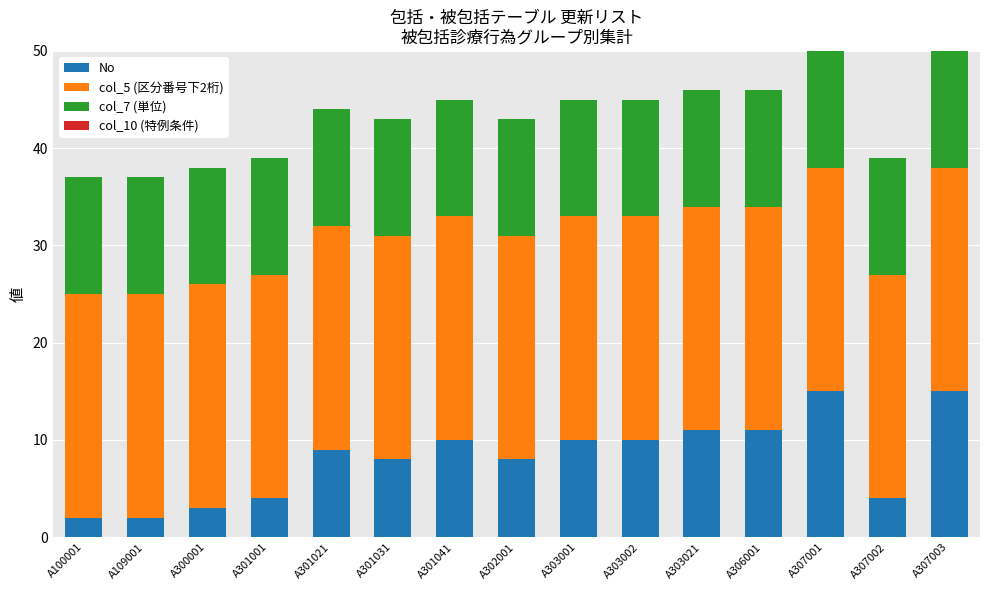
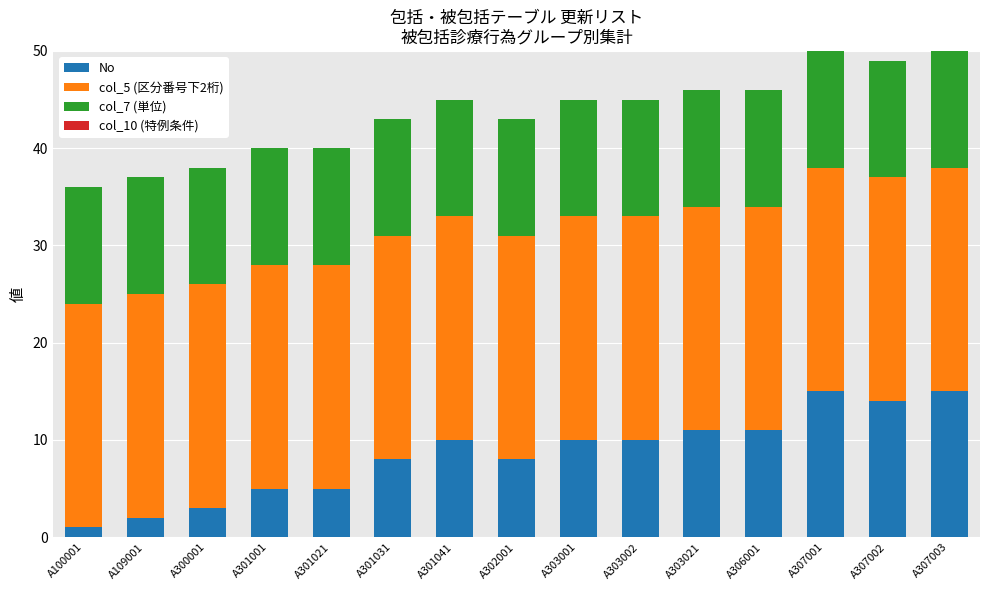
  {
    "No": {
-     "A100001": 2,
+     "A100001": 1,
      "A109001": 2,
      "A300001": 3,
-     "A301001": 4,
-     "A301021": 9,
+     "A301001": 5,
+     "A301021": 5,
      "A301031": 8,
      "A301041": 10,
      "A302001": 8,
      "A303001": 10,
      "A303002": 10,
      "A303021": 11,
      "A306001": 11,
      "A307001": 15,
-     "A307002": 4,
+     "A307002": 14,
      "A307003": 15
    },
    "col_5 (区分番号下2桁)": {
      "A100001": 23,
      "A109001": 23,
      "A300001": 23,
      "A301001": 23,
      "A301021": 23,
      "A301031": 23,
      "A301041": 23,
      "A302001": 23,
      "A303001": 23,
      "A303002": 23,
      "A303021": 23,
      "A306001": 23,
      "A307001": 23,
      "A307002": 23,
      "A307003": 23
    }
  }
